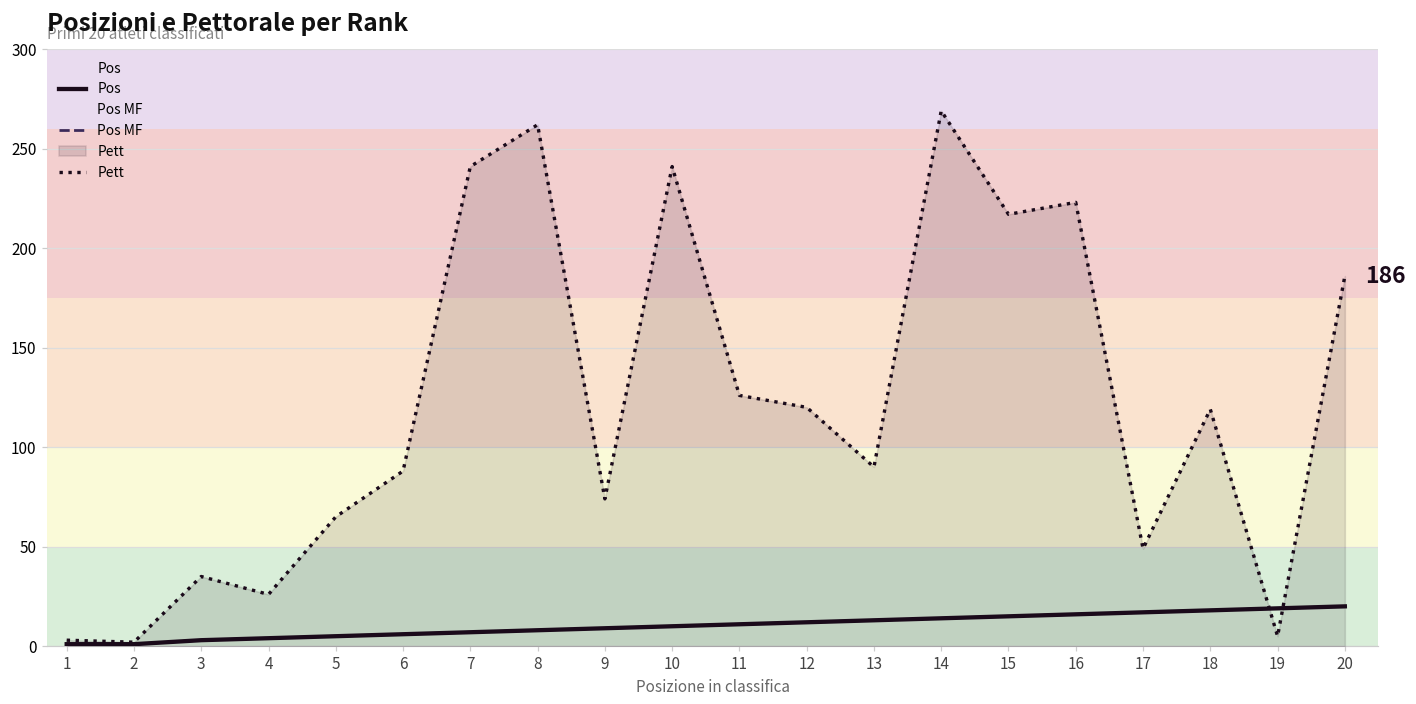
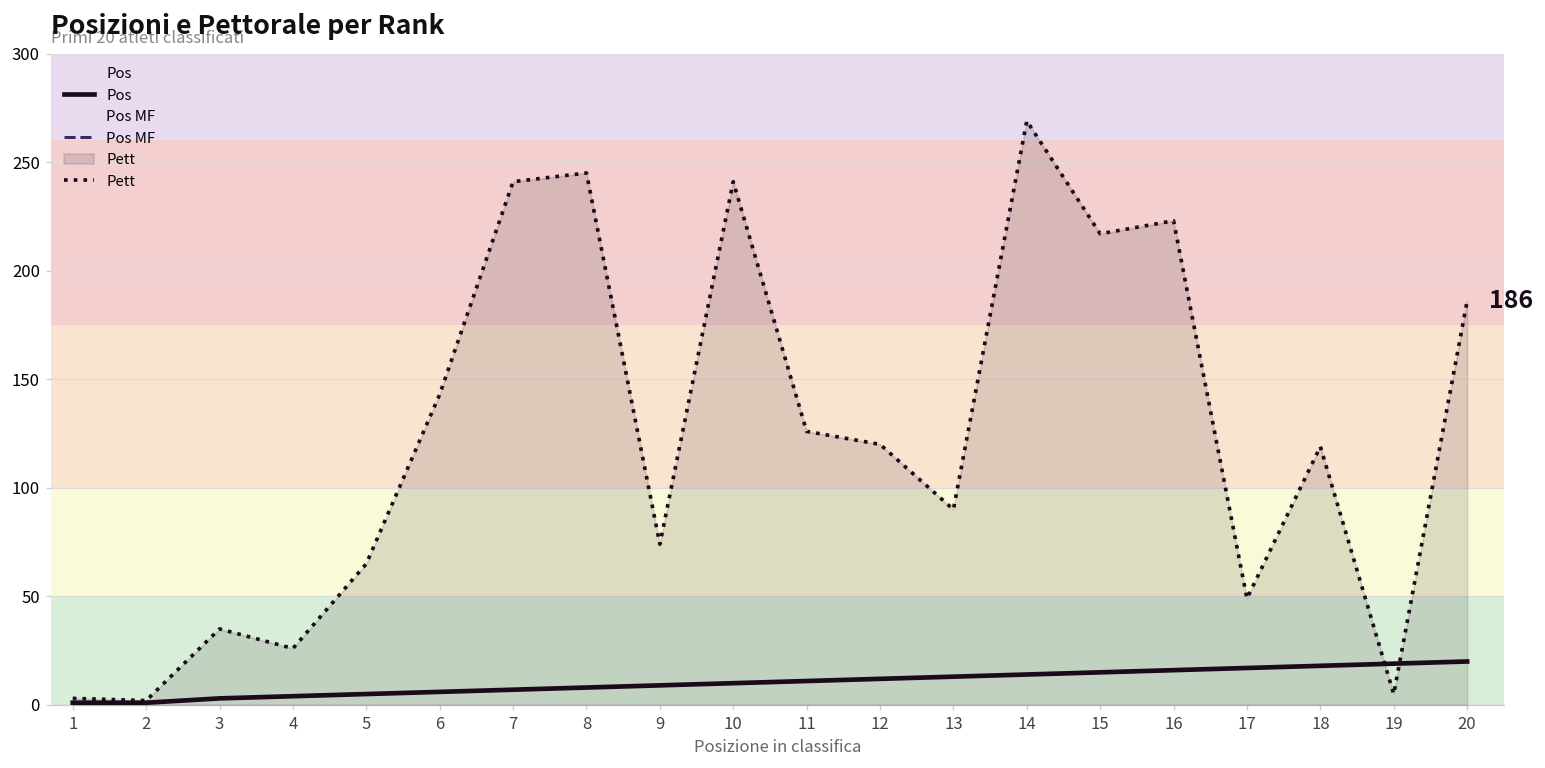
  {
    "Pett": {
      "1": 3,
      "3": 35,
      "4": 26,
      "5": 65,
-     "6": 88,
+     "6": 143,
      "7": 241,
-     "8": 262,
+     "8": 245,
      "9": 74,
      "10": 241,
      "11": 126,
      "12": 120,
      "13": 90,
      "14": 269,
      "15": 217,
      "16": 223,
      "17": 49,
      "18": 119,
      "19": 5
    }
  }
